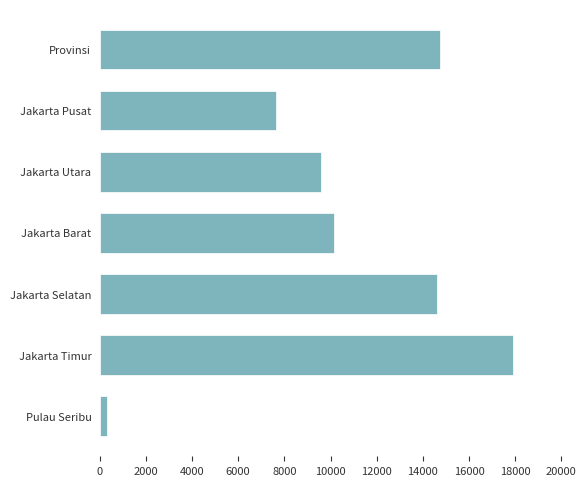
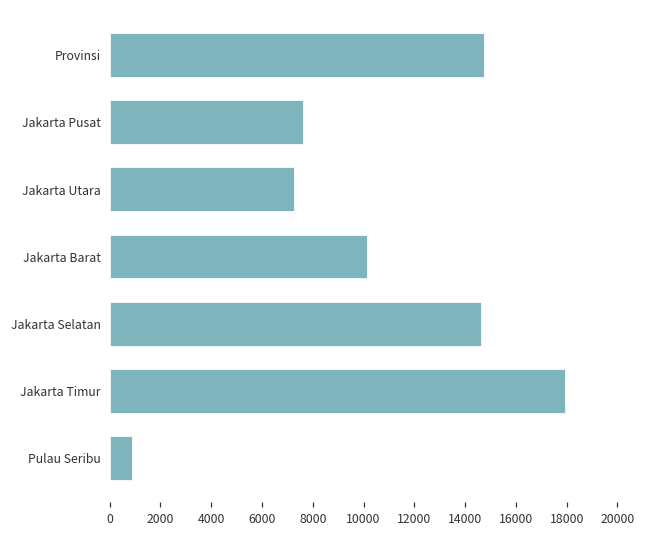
  {
    "Provinsi": 14700,
    "Jakarta Pusat": 7600,
-   "Jakarta Utara": 9600,
+   "Jakarta Utara": 7300,
    "Jakarta Barat": 10100,
    "Jakarta Selatan": 14600,
    "Jakarta Timur": 17900,
-   "Pulau Seribu": 300
+   "Pulau Seribu": 900
  }
